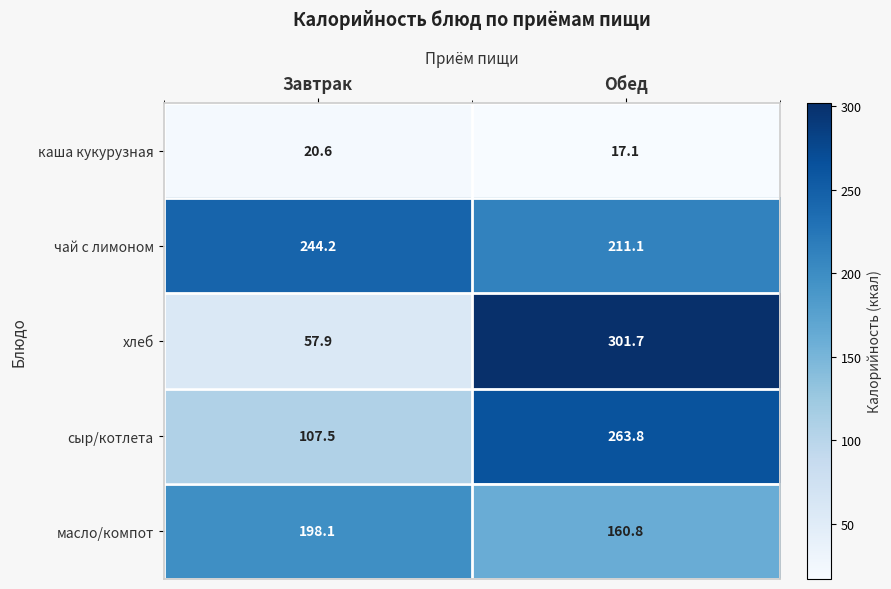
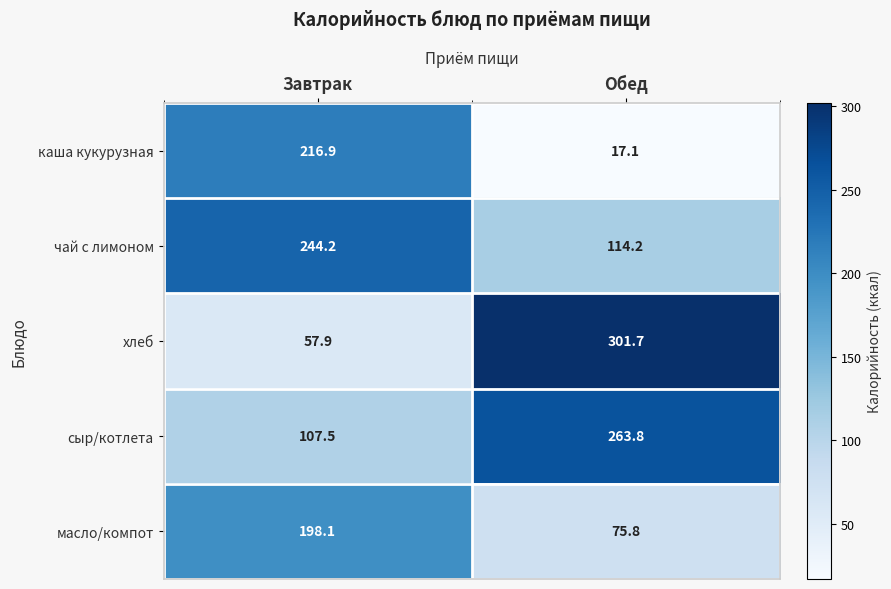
  {
    "каша кукурузная": {
-     "Завтрак": 20.6,
+     "Завтрак": 216.9,
      "Обед": 17.1
    },
    "чай с лимоном": {
      "Завтрак": 244.2,
-     "Обед": 211.1
+     "Обед": 114.2
    },
    "хлеб": {
      "Завтрак": 57.9,
      "Обед": 301.7
    },
    "сыр/котлета": {
      "Завтрак": 107.5,
      "Обед": 263.8
    },
    "масло/компот": {
      "Завтрак": 198.1,
-     "Обед": 160.8
+     "Обед": 75.8
    }
  }
